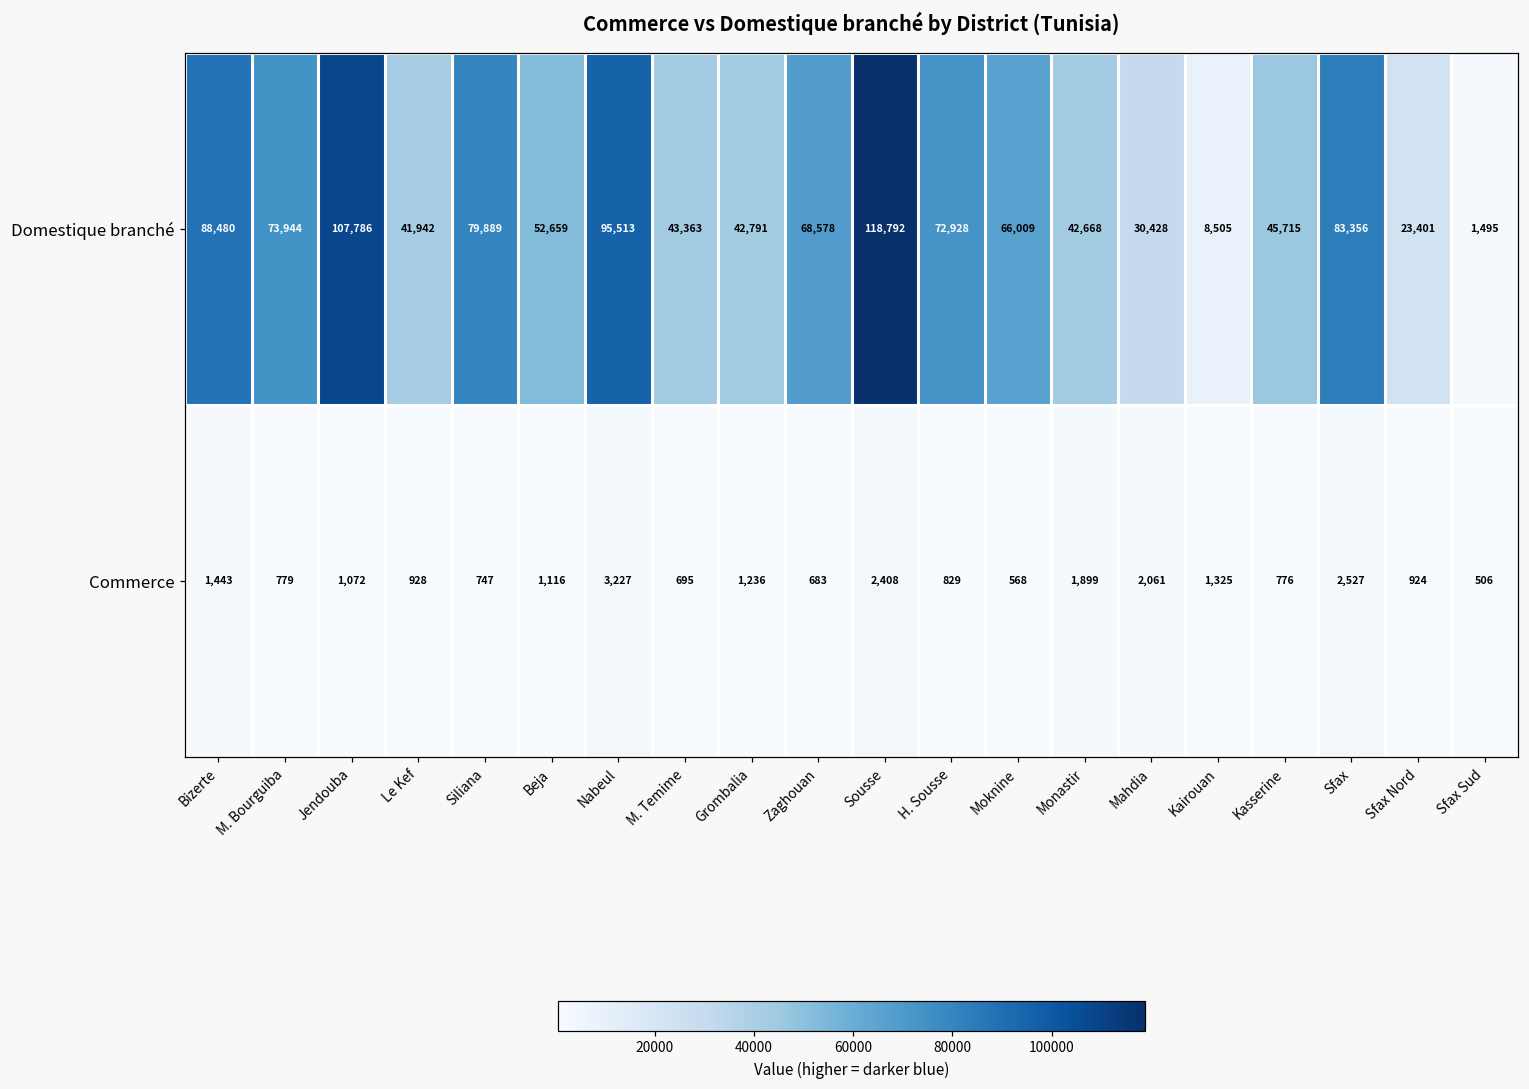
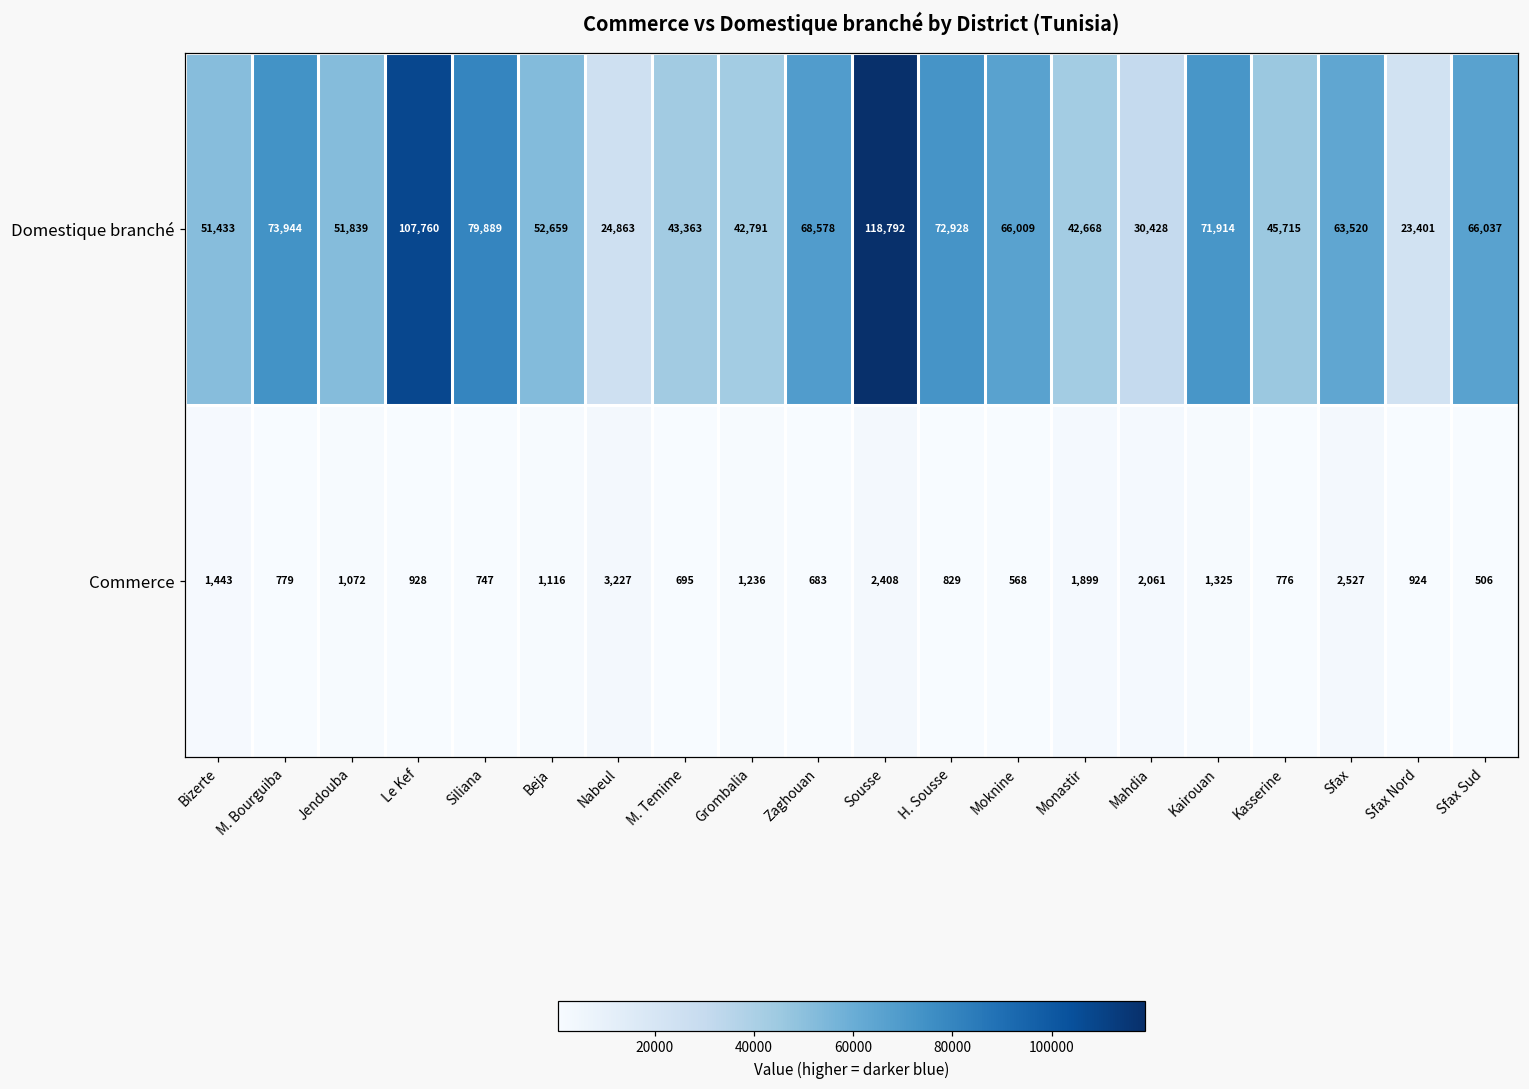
  {
    "Domestique branché": {
-     "Bizerte": "88,480",
+     "Bizerte": "51,433",
      "M. Bourguiba": "73,944",
-     "Jendouba": "107,786",
-     "Le Kef": "41,942",
+     "Jendouba": "51,839",
+     "Le Kef": "107,760",
      "Siliana": "79,889",
      "Beja": "52,659",
-     "Nabeul": "95,513",
+     "Nabeul": "24,863",
      "M. Temime": "43,363",
      "Grombalia": "42,791",
      "Zaghouan": "68,578",
      "Sousse": "118,792",
      "H. Sousse": "72,928",
      "Moknine": "66,009",
      "Monastir": "42,668",
      "Mahdia": "30,428",
-     "Kairouan": "8,505",
+     "Kairouan": "71,914",
      "Kasserine": "45,715",
-     "Sfax": "83,356",
+     "Sfax": "63,520",
      "Sfax Nord": "23,401",
-     "Sfax Sud": "1,495"
+     "Sfax Sud": "66,037"
    },
    "Commerce": {
      "Bizerte": "1,443",
      "M. Bourguiba": "779",
      "Jendouba": "1,072",
      "Le Kef": "928",
      "Siliana": "747",
      "Beja": "1,116",
      "Nabeul": "3,227",
      "M. Temime": "695",
      "Grombalia": "1,236",
      "Zaghouan": "683",
      "Sousse": "2,408",
      "H. Sousse": "829",
      "Moknine": "568",
      "Monastir": "1,899",
      "Mahdia": "2,061",
      "Kairouan": "1,325",
      "Kasserine": "776",
      "Sfax": "2,527",
      "Sfax Nord": "924",
      "Sfax Sud": "506"
    }
  }
